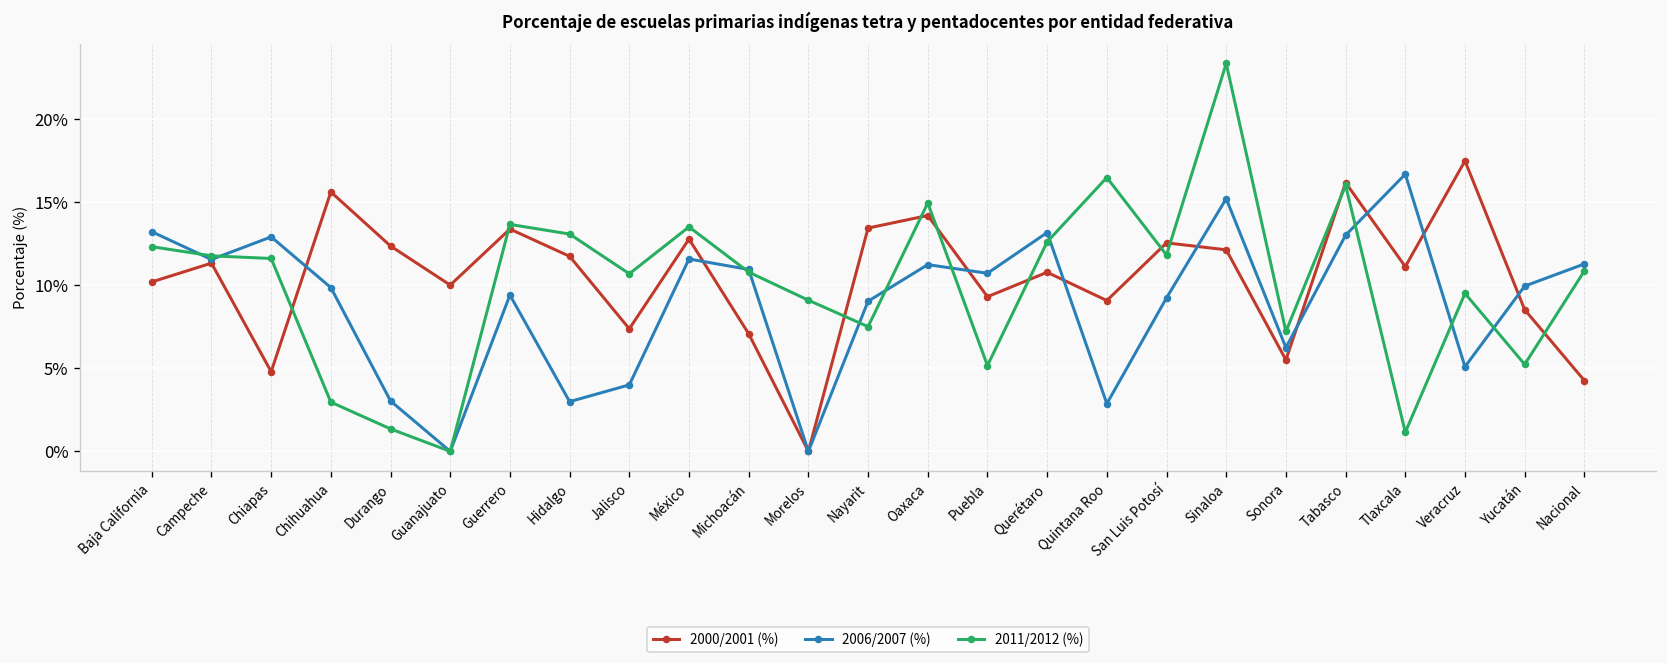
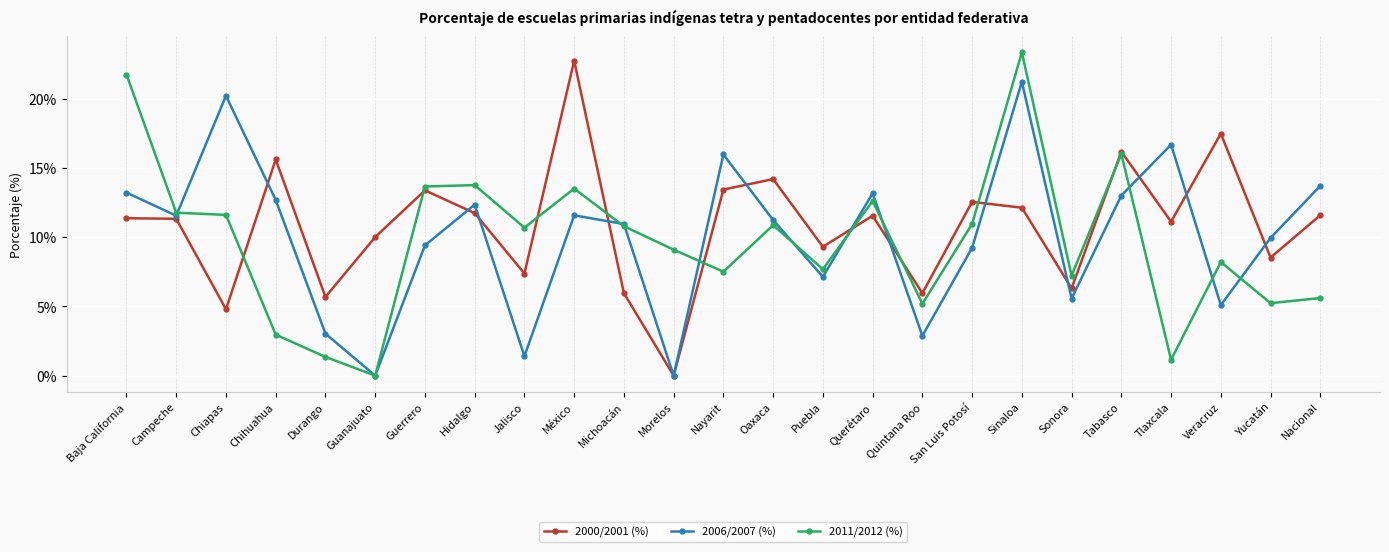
  {
    "2000/2001 (%)": {
-     "Baja California": "10.2%",
+     "Baja California": "11.4%",
      "Campeche": "11.3%",
      "Chiapas": "4.8%",
      "Chihuahua": "15.6%",
-     "Durango": "12.4%",
+     "Durango": "5.7%",
      "Guanajuato": "10.0%",
      "Guerrero": "13.4%",
      "Hidalgo": "11.7%",
      "Jalisco": "7.4%",
-     "México": "12.8%",
-     "Michoacán": "7.1%",
+     "México": "22.7%",
+     "Michoacán": "6.0%",
      "Nayarit": "13.4%",
      "Oaxaca": "14.2%",
      "Puebla": "9.3%",
-     "Querétaro": "10.8%",
-     "Quintana Roo": "9.1%",
+     "Querétaro": "11.5%",
+     "Quintana Roo": "6.0%",
      "San Luis Potosí": "12.5%",
      "Sinaloa": "12.1%",
-     "Sonora": "5.5%",
+     "Sonora": "6.3%",
      "Tlaxcala": "11.1%",
      "Veracruz": "17.5%",
      "Yucatán": "8.5%",
-     "Nacional": "4.3%"
+     "Nacional": "11.6%"
    },
    "2006/2007 (%)": {
      "Baja California": "13.2%",
      "Campeche": "11.5%",
-     "Chiapas": "12.9%",
-     "Chihuahua": "9.9%",
+     "Chiapas": "20.2%",
+     "Chihuahua": "12.7%",
      "Durango": "3.0%",
      "Guerrero": "9.4%",
-     "Hidalgo": "3.0%",
-     "Jalisco": "4.0%",
+     "Hidalgo": "12.3%",
+     "Jalisco": "1.4%",
      "México": "11.6%",
-     "Nayarit": "9.0%",
+     "Nayarit": "16.0%",
      "Oaxaca": "11.2%",
-     "Puebla": "10.7%",
+     "Puebla": "7.1%",
      "Querétaro": "13.2%",
      "Quintana Roo": "2.9%",
      "San Luis Potosí": "9.2%",
-     "Sinaloa": "15.2%",
-     "Sonora": "6.2%",
+     "Sinaloa": "21.2%",
+     "Sonora": "5.6%",
      "Tabasco": "13.0%",
      "Tlaxcala": "16.7%",
      "Veracruz": "5.1%",
      "Yucatán": "9.9%",
-     "Nacional": "11.3%"
+     "Nacional": "13.7%"
    },
    "2011/2012 (%)": {
-     "Baja California": "12.3%",
+     "Baja California": "21.7%",
      "Campeche": "11.8%",
      "Chiapas": "11.6%",
      "Chihuahua": "3.0%",
      "Durango": "1.4%",
      "Guerrero": "13.7%",
-     "Hidalgo": "13.1%",
+     "Hidalgo": "13.8%",
      "Jalisco": "10.7%",
      "México": "13.5%",
      "Morelos": "9.1%",
      "Nayarit": "7.5%",
-     "Oaxaca": "14.9%",
-     "Puebla": "5.2%",
+     "Oaxaca": "10.9%",
+     "Puebla": "7.7%",
      "Querétaro": "12.6%",
-     "Quintana Roo": "16.5%",
-     "San Luis Potosí": "11.8%",
+     "Quintana Roo": "5.2%",
+     "San Luis Potosí": "11.0%",
      "Sinaloa": "23.3%",
      "Sonora": "7.2%",
      "Tlaxcala": "1.2%",
-     "Veracruz": "9.5%",
+     "Veracruz": "8.2%",
      "Yucatán": "5.2%",
-     "Nacional": "10.9%"
+     "Nacional": "5.6%"
    }
  }
